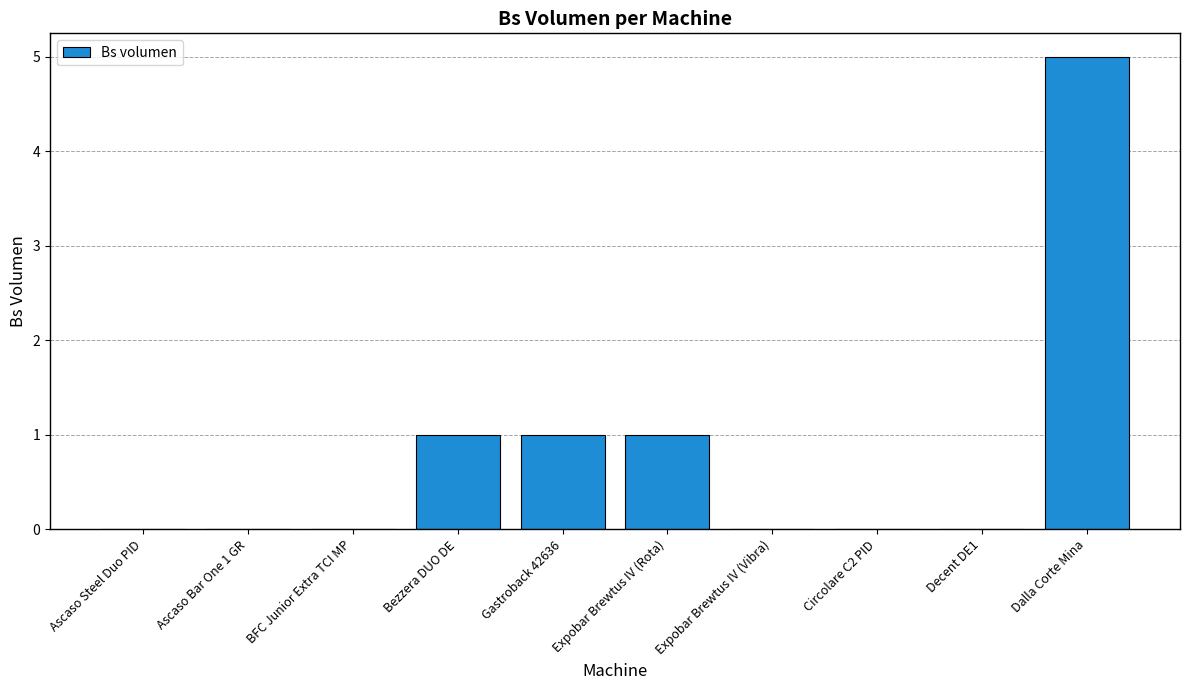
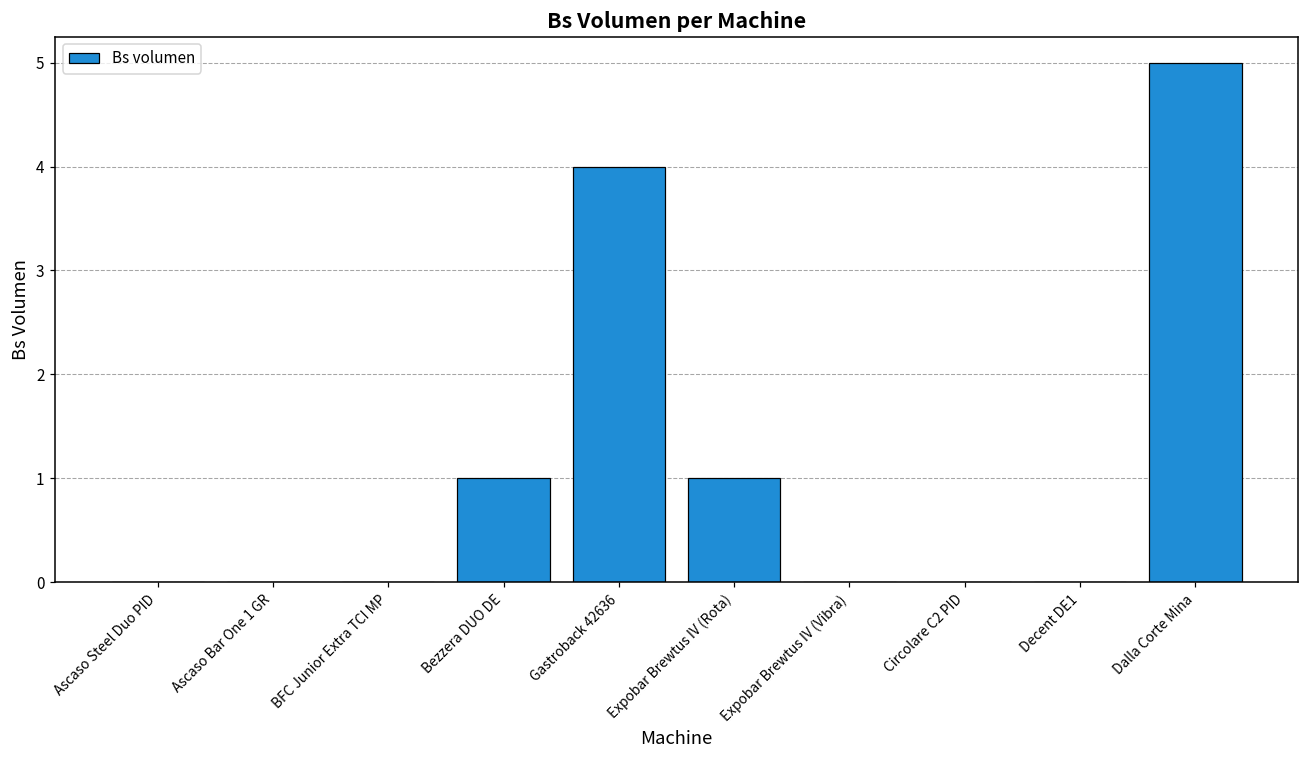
  {
    "Ascaso Steel Duo PID": 0,
    "Ascaso Bar One 1 GR": 0,
    "BFC Junior Extra TCI MP": 0,
    "Bezzera DUO DE": 1,
-   "Gastroback 42636": 1,
+   "Gastroback 42636": 4,
    "Expobar Brewtus IV (Rota)": 1,
    "Expobar Brewtus IV (Vibra)": 0,
    "Circolare C2 PID": 0,
    "Decent DE1": 0,
    "Dalla Corte Mina": 5
  }
